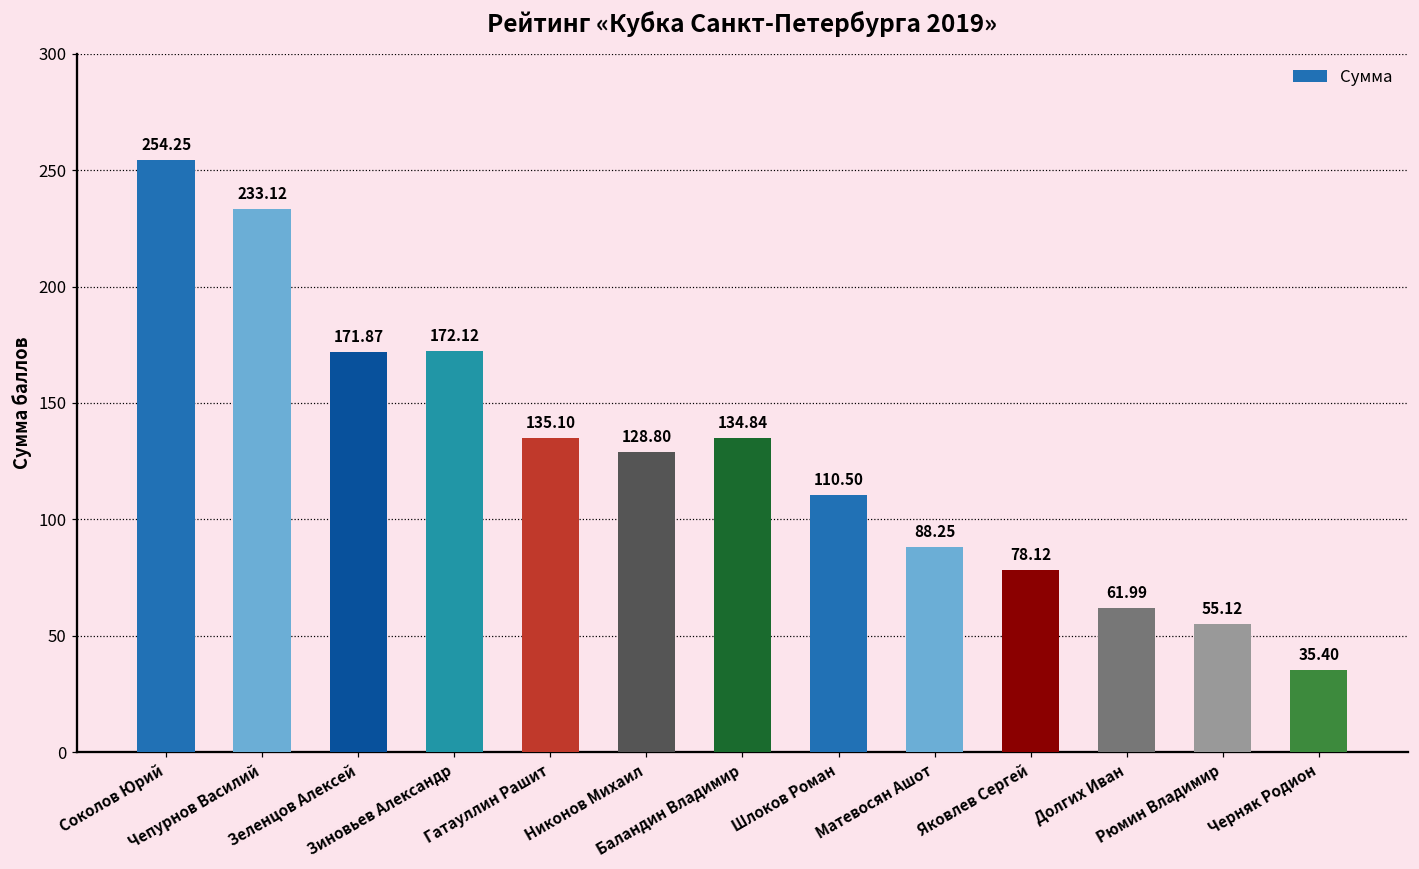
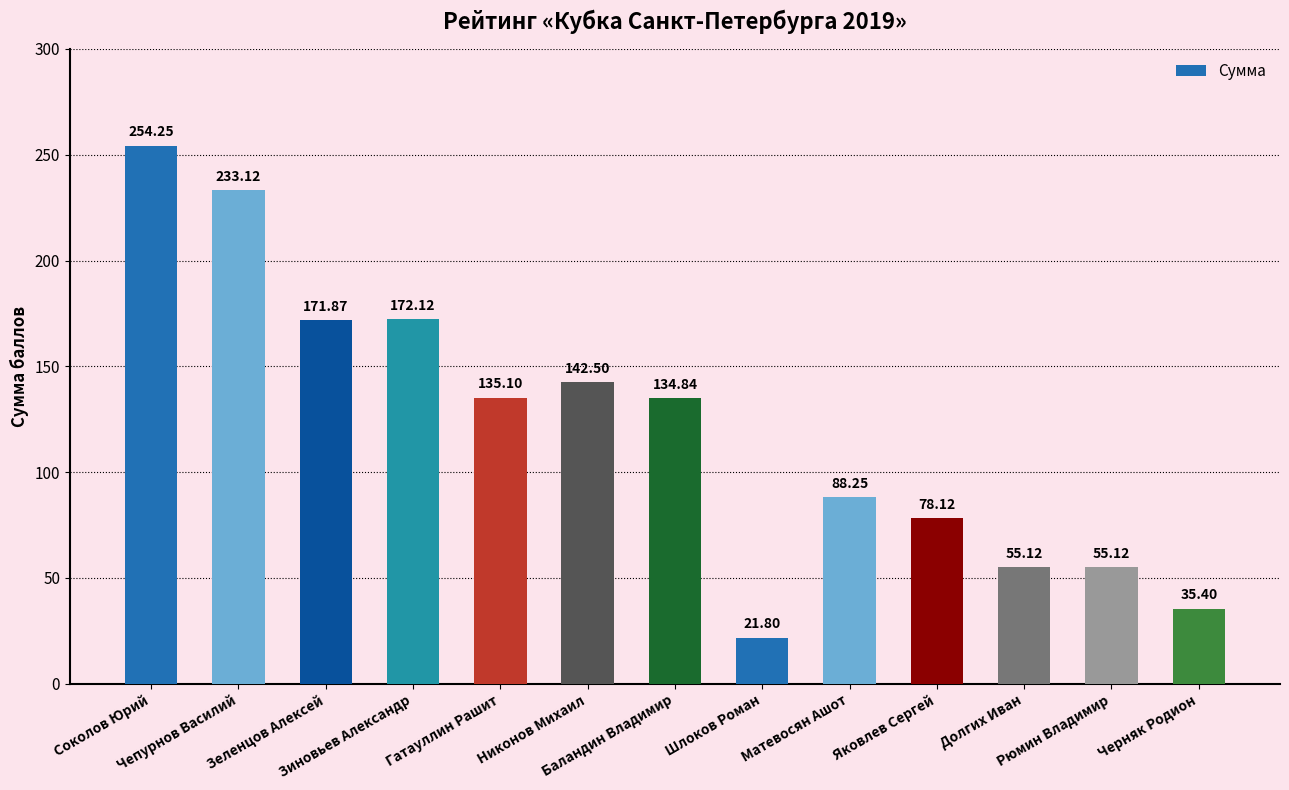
  {
    "Соколов Юрий": 254.25,
    "Чепурнов Василий": 233.12,
    "Зеленцов Алексей": 171.87,
    "Зиновьев Александр": 172.12,
    "Гатауллин Рашит": 135.10,
-   "Никонов Михаил": 128.80,
+   "Никонов Михаил": 142.50,
    "Баландин Владимир": 134.84,
-   "Шлоков Роман": 110.50,
+   "Шлоков Роман": 21.80,
    "Матевосян Ашот": 88.25,
    "Яковлев Сергей": 78.12,
-   "Долгих Иван": 61.99,
+   "Долгих Иван": 55.12,
    "Рюмин Владимир": 55.12,
    "Черняк Родион": 35.40
  }
